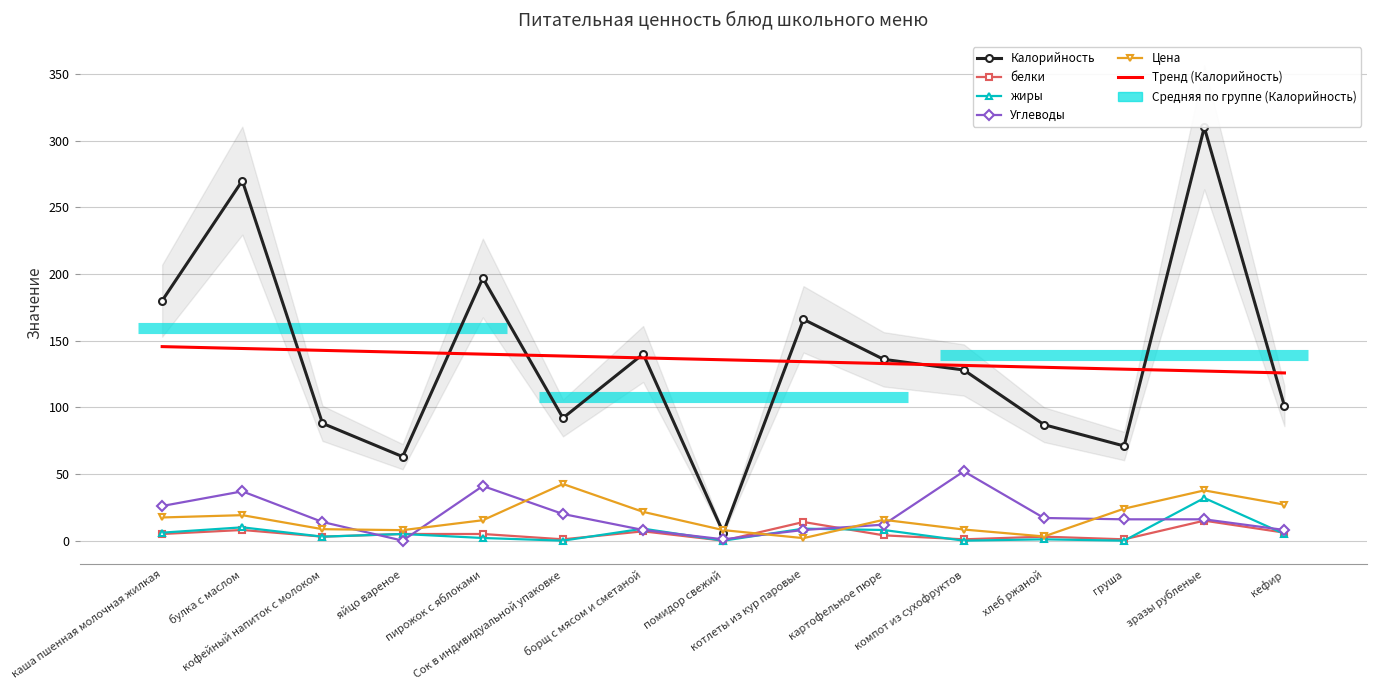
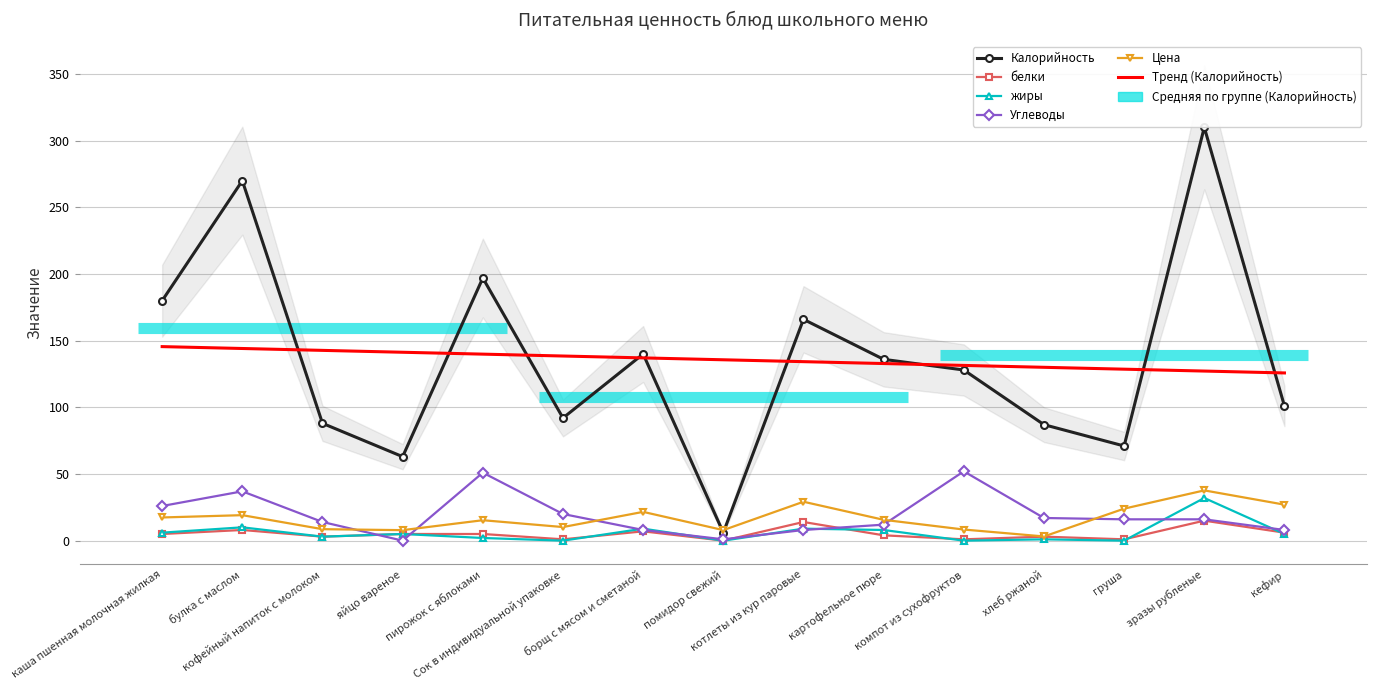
  {
    "белки": {
      "булка с маслом": 8,
      "пирожок с яблоками": 5,
      "котлеты из кур паровые": 14,
      "картофельное пюре": 4
    },
    "жиры": {
      "булка с маслом": 10,
      "пирожок с яблоками": 2,
      "картофельное пюре": 8,
      "хлеб ржаной": 1,
      "зразы рубленые": 32
    },
    "Углеводы": {
      "каша пшенная молочная жилкая": 26,
      "булка с маслом": 37,
      "кофейный напиток с молоком": 14,
      "яйцо вареное": 0,
-     "пирожок с яблоками": 41,
+     "пирожок с яблоками": 51,
      "Сок в индивидуальной упаковке": 20,
      "картофельное пюре": 12,
      "компот из сухофруктов": 52,
      "хлеб ржаной": 17,
      "груша": 16,
      "кефир": 8
    },
    "Цена": {
      "каша пшенная молочная жилкая": 17,
      "булка с маслом": 19,
      "кофейный напиток с молоком": 9,
      "яйцо вареное": 8,
      "пирожок с яблоками": 15,
-     "Сок в индивидуальной упаковке": 43,
+     "Сок в индивидуальной упаковке": 10,
      "борщ с мясом и сметаной": 22,
-     "котлеты из кур паровые": 2,
+     "котлеты из кур паровые": 29,
      "картофельное пюре": 16,
      "компот из сухофруктов": 8,
      "груша": 24,
      "зразы рубленые": 38,
      "кефир": 27
    },
    "Тренд (Калорийность)": {
      "каша пшенная молочная жилкая": 146,
      "кефир": 126
    }
  }
